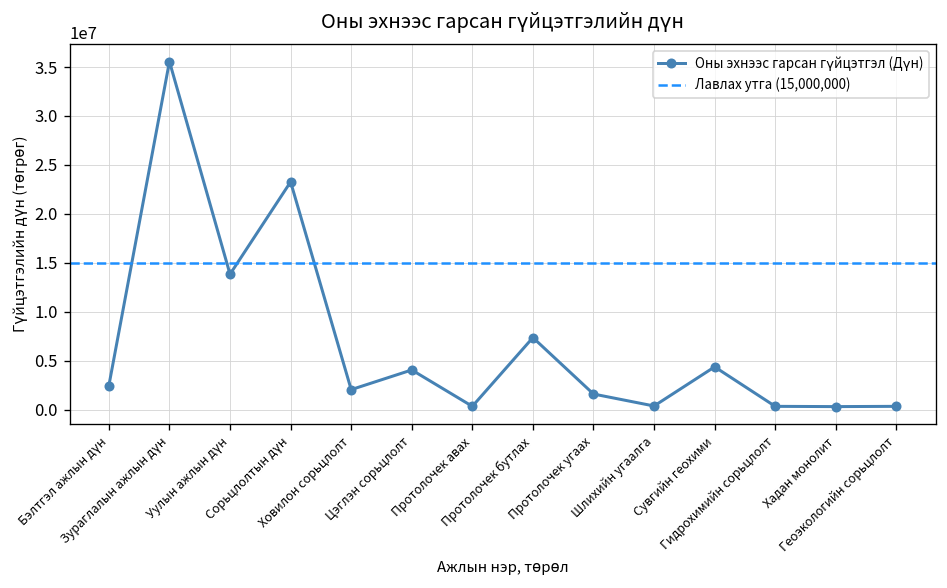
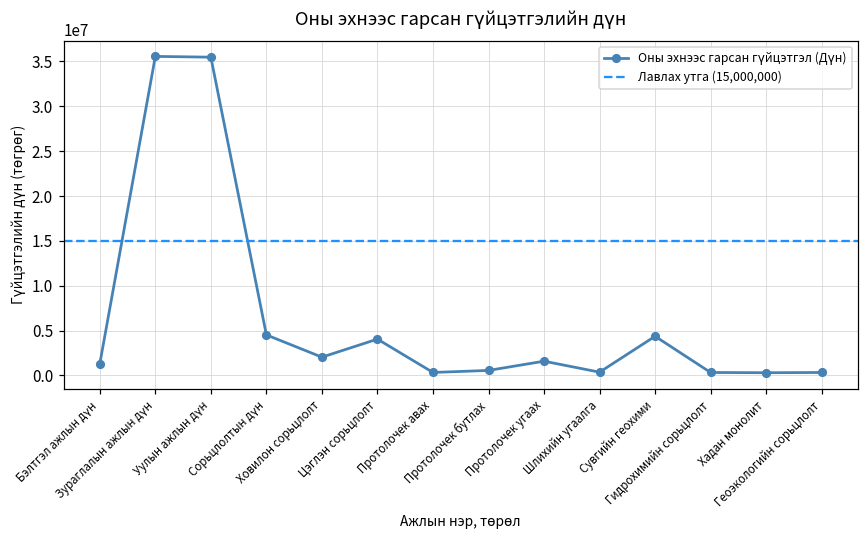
  {
-   "Бэлтгэл ажлын дүн": 2000000,
+   "Бэлтгэл ажлын дүн": 1000000,
    "Зураглалын ажлын дүн": 36000000,
-   "Уулын ажлын дүн": 14000000,
-   "Сорьцлолтын дүн": 23000000,
+   "Уулын ажлын дүн": 35000000,
+   "Сорьцлолтын дүн": 5000000,
    "Ховилон сорьцлолт": 2000000,
    "Цэглэн сорьцлолт": 4000000,
    "Протолочек авах": 0,
-   "Протолочек бутлах": 7000000,
+   "Протолочек бутлах": 1000000,
    "Протолочек угаах": 2000000,
    "Шлихийн угаалга": 0,
    "Сувгийн геохими": 4000000,
    "Гидрохимийн сорьцлолт": 0,
    "Хадан монолит": 0,
    "Геоэкологийн сорьцлолт": 0
  }
